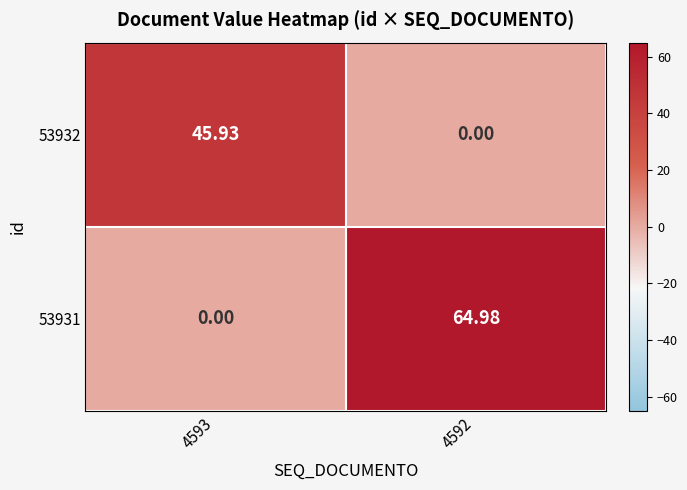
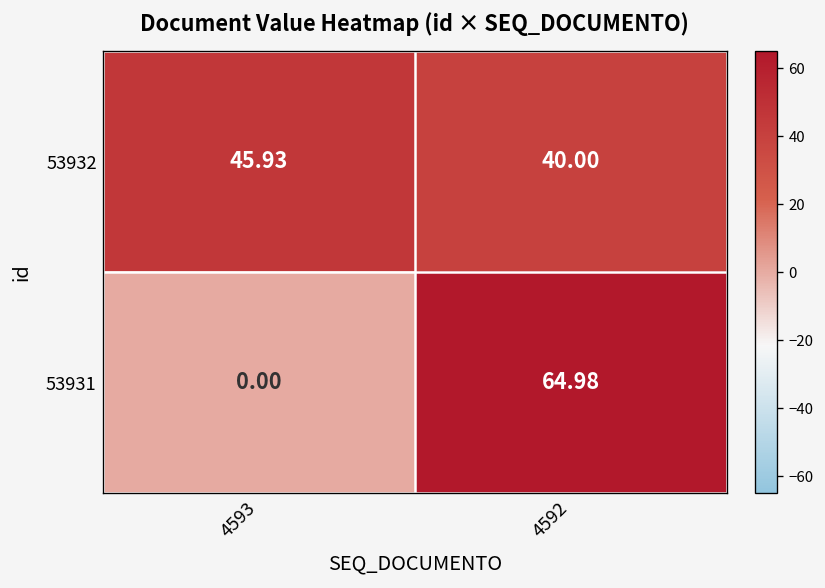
  {
    "53932": {
      "4593": 45.93,
-     "4592": 0.00
+     "4592": 40.00
    },
    "53931": {
      "4593": 0.00,
      "4592": 64.98
    }
  }
